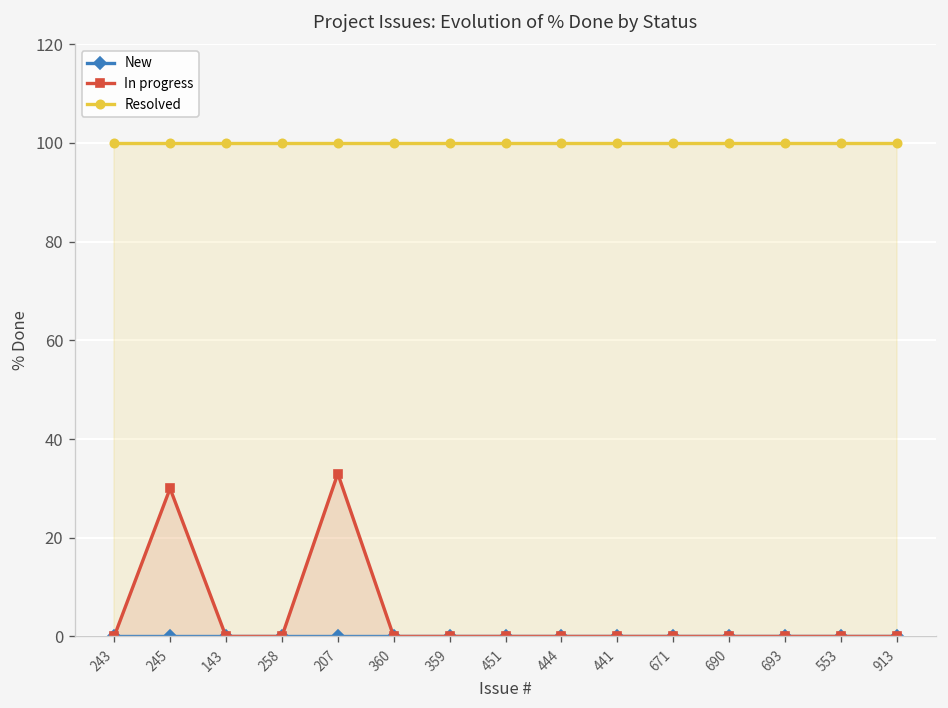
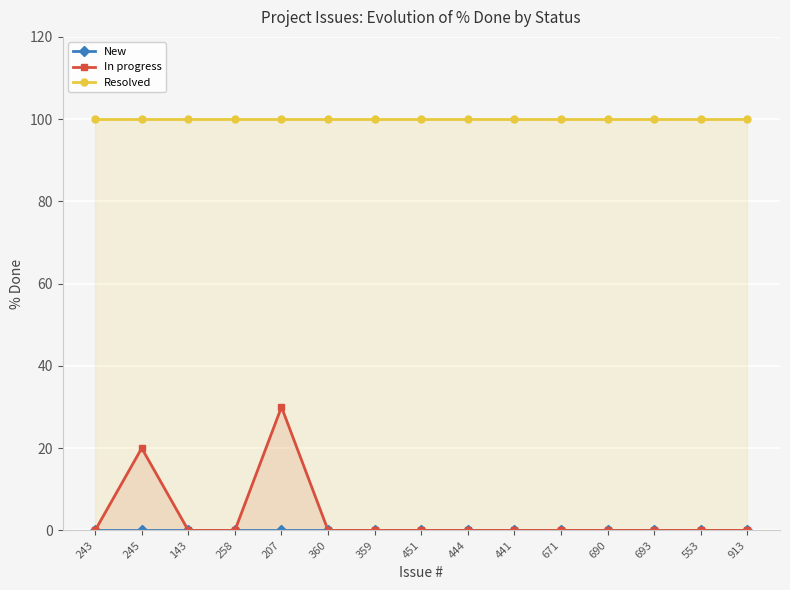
  {
    "New": {
      "245": 0,
      "207": 0
    },
    "In progress": {
-     "245": 30,
-     "207": 33
+     "245": 20,
+     "207": 30
    },
    "Resolved": {
      "243": 100,
      "245": 100,
      "143": 100,
      "258": 100,
      "207": 100,
      "360": 100,
      "359": 100,
      "451": 100,
      "444": 100,
      "441": 100,
      "671": 100,
      "690": 100,
      "693": 100,
      "553": 100,
      "913": 100
    }
  }
